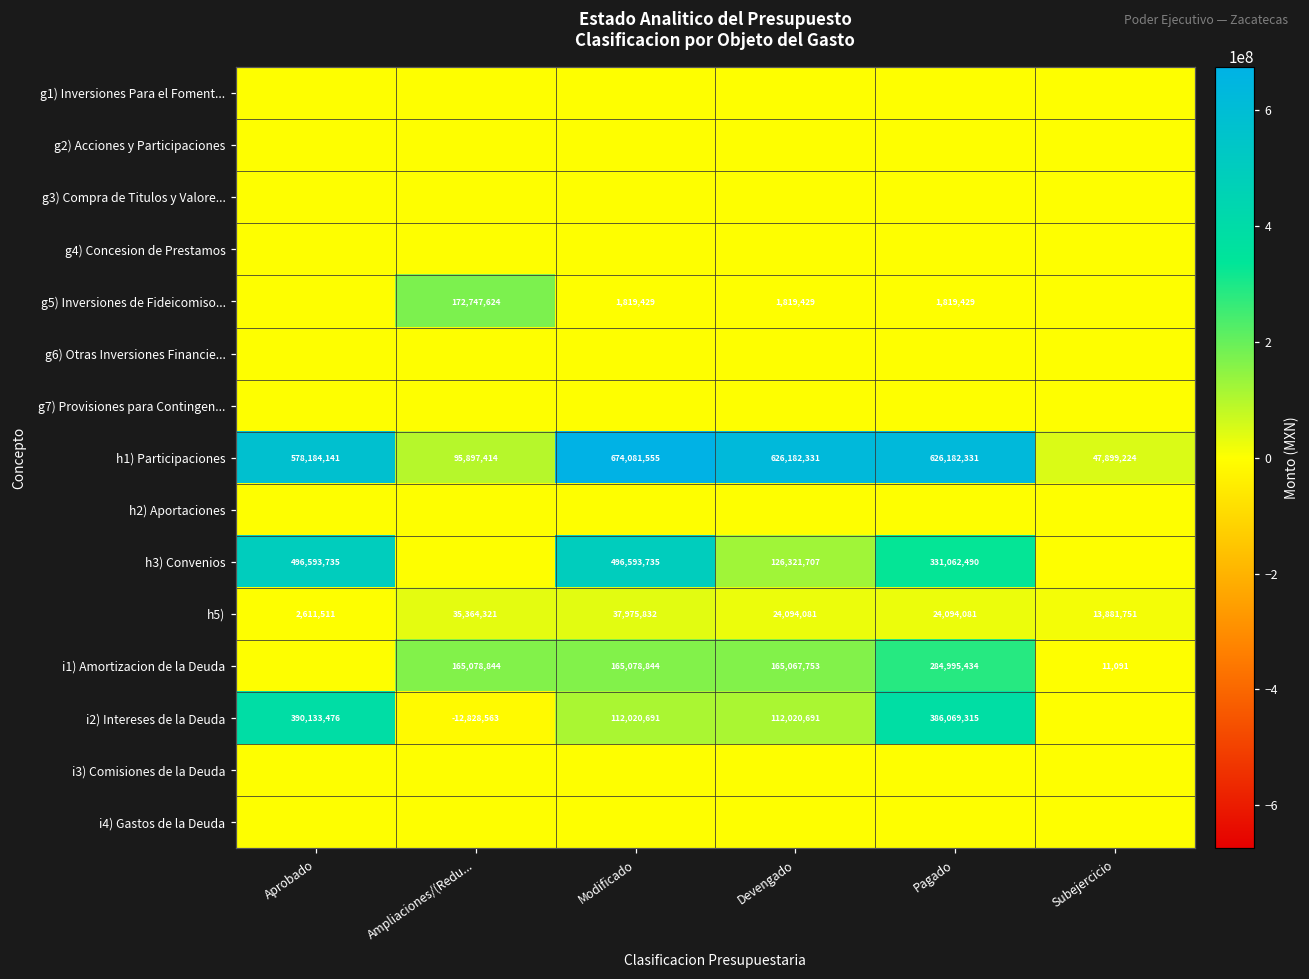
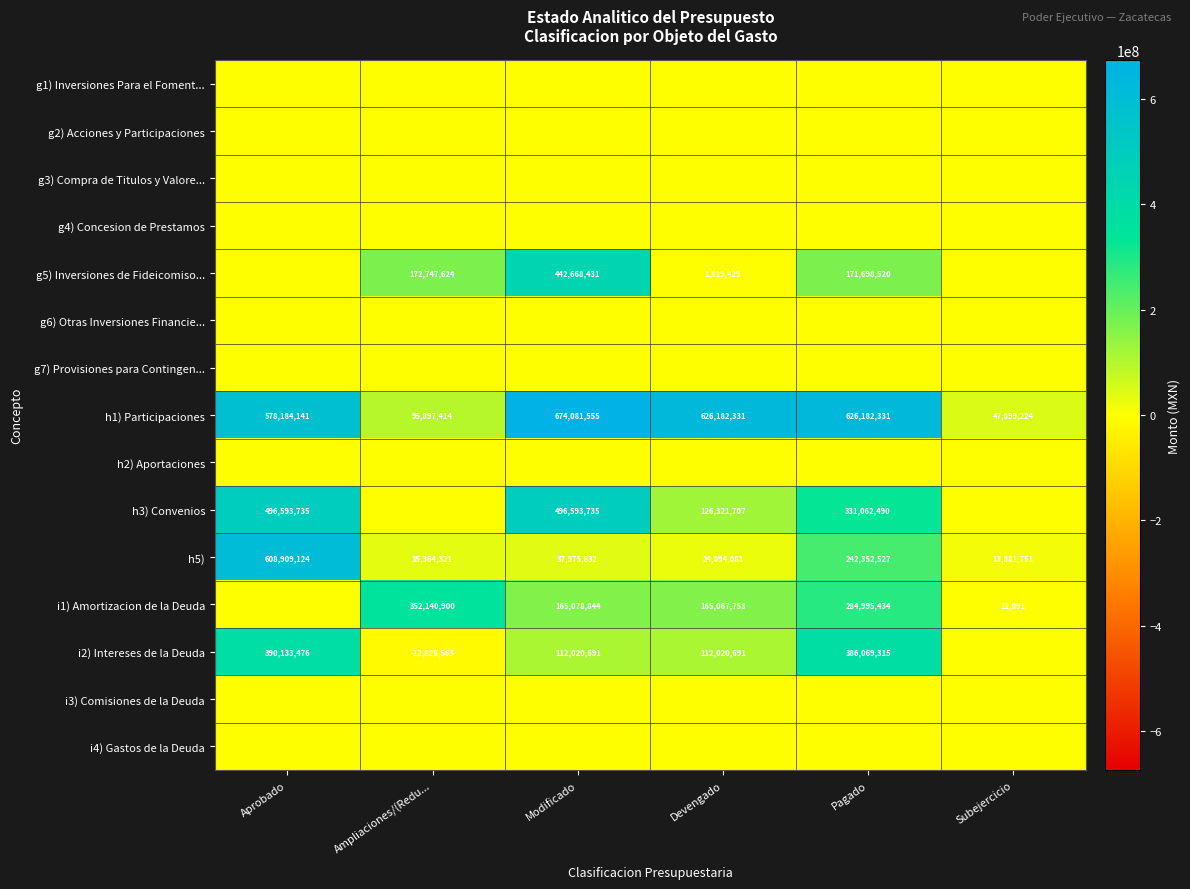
  {
    "g5) Inversiones de Fideicomiso...": {
-     "Modificado": "1,819,429",
-     "Pagado": "1,819,429"
+     "Modificado": "442,668,431",
+     "Pagado": "171,698,520"
    },
    "h5)": {
-     "Aprobado": "2,611,511",
-     "Pagado": "24,094,081"
+     "Aprobado": "608,909,124",
+     "Pagado": "242,352,527"
    },
    "i1) Amortizacion de la Deuda": {
-     "Ampliaciones/(Redu...": "165,078,844"
+     "Ampliaciones/(Redu...": "352,140,900"
    }
  }
